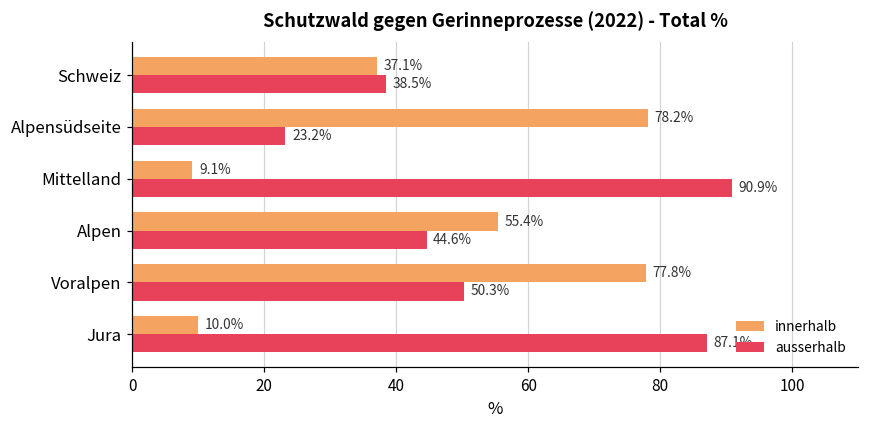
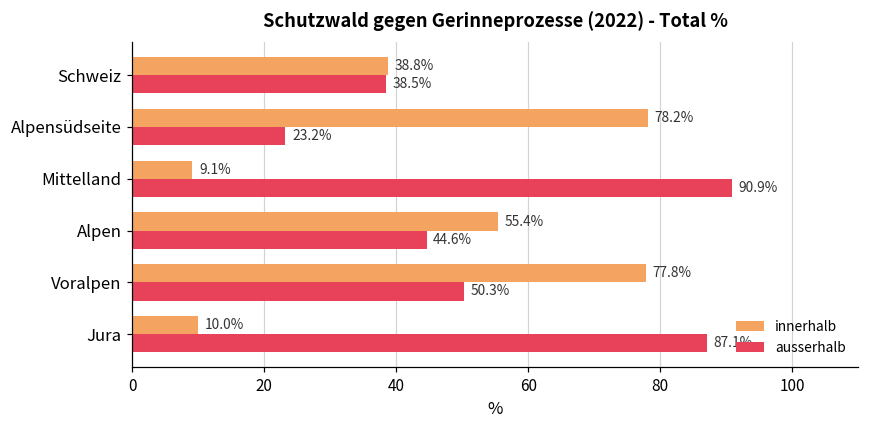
  {
    "innerhalb": {
-     "Schweiz": "37.1%",
+     "Schweiz": "38.8%",
      "Alpensüdseite": "78.2%",
      "Mittelland": "9.1%",
      "Alpen": "55.4%",
      "Voralpen": "77.8%",
      "Jura": "10.0%"
    },
    "ausserhalb": {
      "Schweiz": "38.5%",
      "Alpensüdseite": "23.2%",
      "Mittelland": "90.9%",
      "Alpen": "44.6%",
      "Voralpen": "50.3%",
      "Jura": "87.1%"
    }
  }
